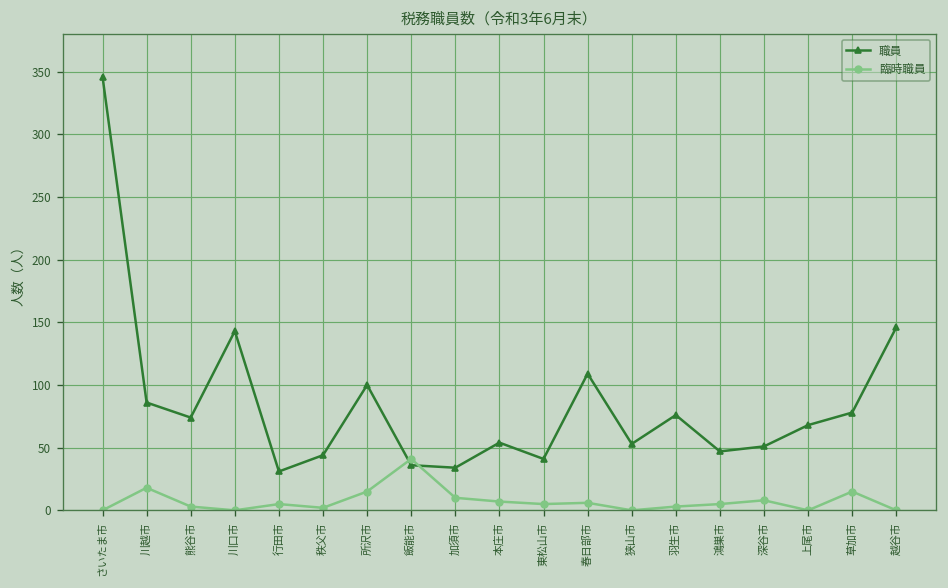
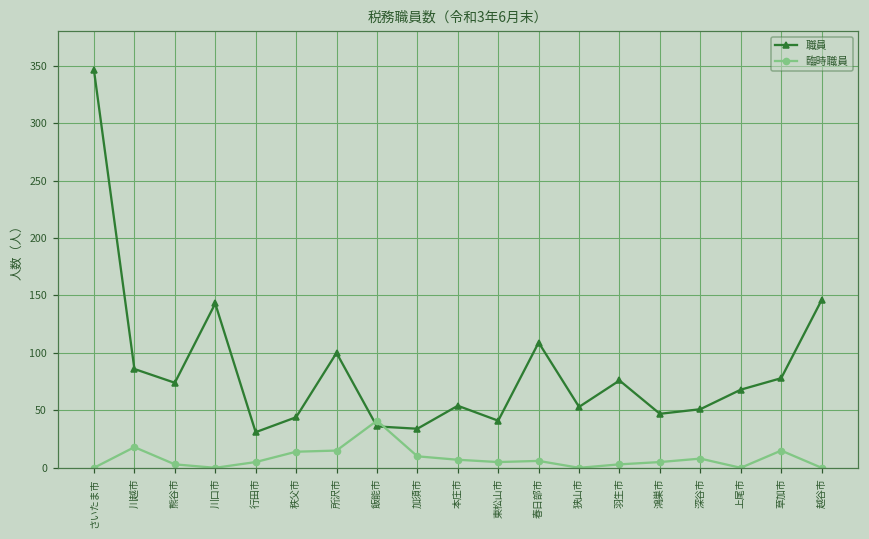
  {
    "職員": {
      "さいたま市": 346,
      "川越市": 86,
      "熊谷市": 74,
      "川口市": 143,
      "行田市": 31,
      "秩父市": 44,
      "所沢市": 100,
      "飯能市": 36,
      "加須市": 34,
      "本庄市": 54,
      "東松山市": 41,
      "春日部市": 109,
      "狭山市": 53,
      "羽生市": 76,
      "鴻巣市": 47,
      "深谷市": 51,
      "上尾市": 68,
      "草加市": 78,
      "越谷市": 146
    },
    "臨時職員": {
      "さいたま市": 0,
      "川越市": 18,
      "熊谷市": 3,
      "川口市": 0,
      "行田市": 5,
-     "秩父市": 2,
+     "秩父市": 14,
      "所沢市": 15,
      "飯能市": 41,
      "加須市": 10,
      "本庄市": 7,
      "東松山市": 5,
      "春日部市": 6,
      "狭山市": 0,
      "羽生市": 3,
      "鴻巣市": 5,
      "深谷市": 8,
      "上尾市": 0,
      "草加市": 15,
      "越谷市": 0
    }
  }
